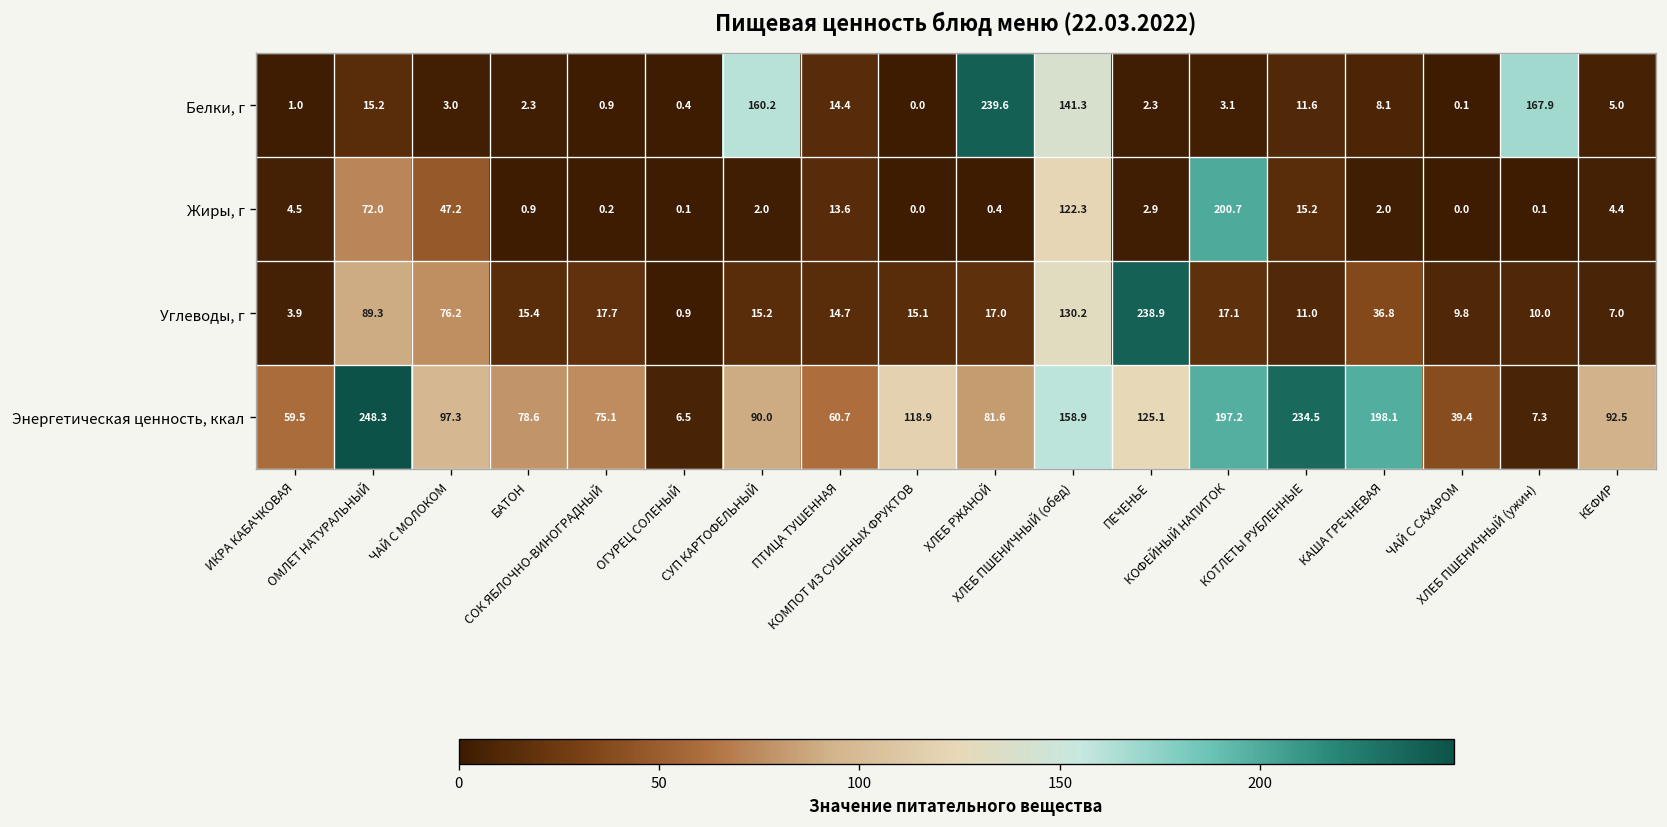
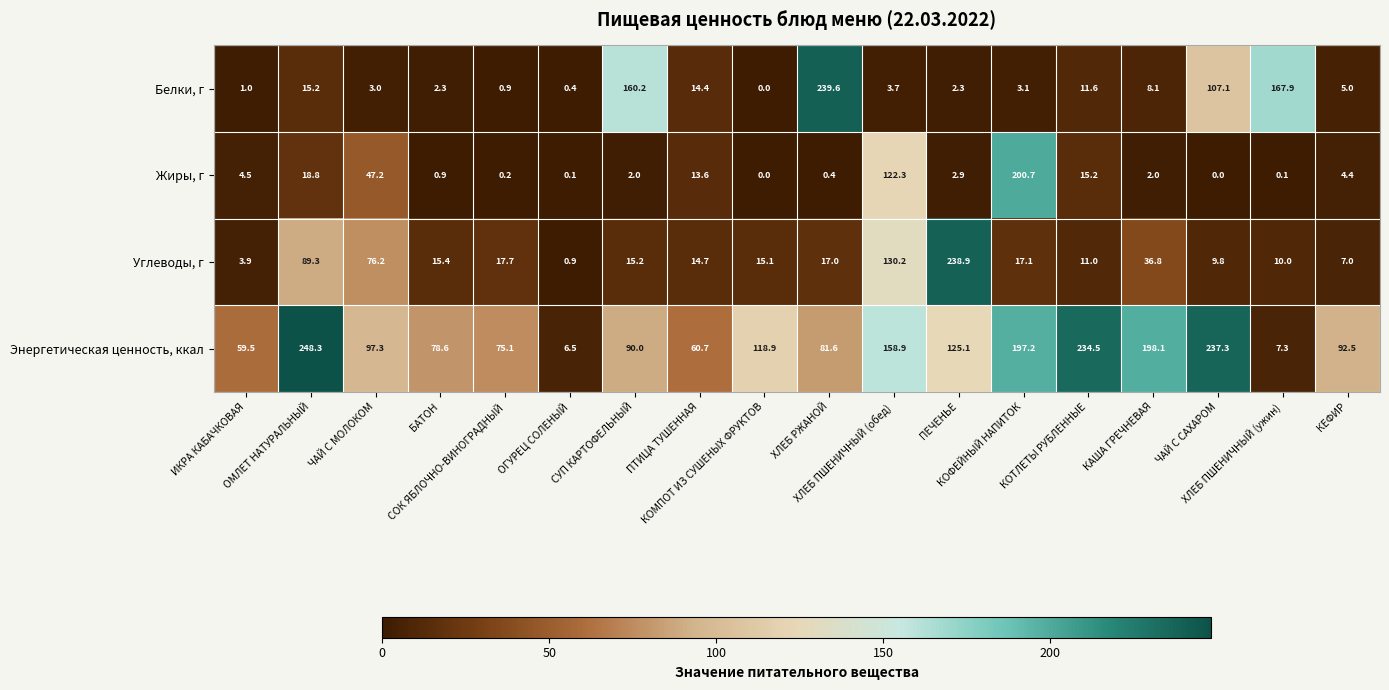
  {
    "Белки, г": {
      "ИКРА КАБАЧКОВАЯ": 1.0,
      "ОМЛЕТ НАТУРАЛЬНЫЙ": 15.2,
      "ЧАЙ С МОЛОКОМ": 3.0,
      "БАТОН": 2.3,
      "СОК ЯБЛОЧНО-ВИНОГРАДНЫЙ": 0.9,
      "ОГУРЕЦ СОЛЕНЫЙ": 0.4,
      "СУП КАРТОФЕЛЬНЫЙ": 160.2,
      "ПТИЦА ТУШЕННАЯ": 14.4,
      "КОМПОТ ИЗ СУШЕНЫХ ФРУКТОВ": 0.0,
      "ХЛЕБ РЖАНОЙ": 239.6,
-     "ХЛЕБ ПШЕНИЧНЫЙ (обед)": 141.3,
+     "ХЛЕБ ПШЕНИЧНЫЙ (обед)": 3.7,
      "ПЕЧЕНЬЕ": 2.3,
      "КОФЕЙНЫЙ НАПИТОК": 3.1,
      "КОТЛЕТЫ РУБЛЕННЫЕ": 11.6,
      "КАША ГРЕЧНЕВАЯ": 8.1,
-     "ЧАЙ С САХАРОМ": 0.1,
+     "ЧАЙ С САХАРОМ": 107.1,
      "ХЛЕБ ПШЕНИЧНЫЙ (ужин)": 167.9,
      "КЕФИР": 5.0
    },
    "Жиры, г": {
      "ИКРА КАБАЧКОВАЯ": 4.5,
-     "ОМЛЕТ НАТУРАЛЬНЫЙ": 72.0,
+     "ОМЛЕТ НАТУРАЛЬНЫЙ": 18.8,
      "ЧАЙ С МОЛОКОМ": 47.2,
      "БАТОН": 0.9,
      "СОК ЯБЛОЧНО-ВИНОГРАДНЫЙ": 0.2,
      "ОГУРЕЦ СОЛЕНЫЙ": 0.1,
      "СУП КАРТОФЕЛЬНЫЙ": 2.0,
      "ПТИЦА ТУШЕННАЯ": 13.6,
      "КОМПОТ ИЗ СУШЕНЫХ ФРУКТОВ": 0.0,
      "ХЛЕБ РЖАНОЙ": 0.4,
      "ХЛЕБ ПШЕНИЧНЫЙ (обед)": 122.3,
      "ПЕЧЕНЬЕ": 2.9,
      "КОФЕЙНЫЙ НАПИТОК": 200.7,
      "КОТЛЕТЫ РУБЛЕННЫЕ": 15.2,
      "КАША ГРЕЧНЕВАЯ": 2.0,
      "ЧАЙ С САХАРОМ": 0.0,
      "ХЛЕБ ПШЕНИЧНЫЙ (ужин)": 0.1,
      "КЕФИР": 4.4
    },
    "Углеводы, г": {
      "ИКРА КАБАЧКОВАЯ": 3.9,
      "ОМЛЕТ НАТУРАЛЬНЫЙ": 89.3,
      "ЧАЙ С МОЛОКОМ": 76.2,
      "БАТОН": 15.4,
      "СОК ЯБЛОЧНО-ВИНОГРАДНЫЙ": 17.7,
      "ОГУРЕЦ СОЛЕНЫЙ": 0.9,
      "СУП КАРТОФЕЛЬНЫЙ": 15.2,
      "ПТИЦА ТУШЕННАЯ": 14.7,
      "КОМПОТ ИЗ СУШЕНЫХ ФРУКТОВ": 15.1,
      "ХЛЕБ РЖАНОЙ": 17.0,
      "ХЛЕБ ПШЕНИЧНЫЙ (обед)": 130.2,
      "ПЕЧЕНЬЕ": 238.9,
      "КОФЕЙНЫЙ НАПИТОК": 17.1,
      "КОТЛЕТЫ РУБЛЕННЫЕ": 11.0,
      "КАША ГРЕЧНЕВАЯ": 36.8,
      "ЧАЙ С САХАРОМ": 9.8,
      "ХЛЕБ ПШЕНИЧНЫЙ (ужин)": 10.0,
      "КЕФИР": 7.0
    },
    "Энергетическая ценность, ккал": {
      "ИКРА КАБАЧКОВАЯ": 59.5,
      "ОМЛЕТ НАТУРАЛЬНЫЙ": 248.3,
      "ЧАЙ С МОЛОКОМ": 97.3,
      "БАТОН": 78.6,
      "СОК ЯБЛОЧНО-ВИНОГРАДНЫЙ": 75.1,
      "ОГУРЕЦ СОЛЕНЫЙ": 6.5,
      "СУП КАРТОФЕЛЬНЫЙ": 90.0,
      "ПТИЦА ТУШЕННАЯ": 60.7,
      "КОМПОТ ИЗ СУШЕНЫХ ФРУКТОВ": 118.9,
      "ХЛЕБ РЖАНОЙ": 81.6,
      "ХЛЕБ ПШЕНИЧНЫЙ (обед)": 158.9,
      "ПЕЧЕНЬЕ": 125.1,
      "КОФЕЙНЫЙ НАПИТОК": 197.2,
      "КОТЛЕТЫ РУБЛЕННЫЕ": 234.5,
      "КАША ГРЕЧНЕВАЯ": 198.1,
-     "ЧАЙ С САХАРОМ": 39.4,
+     "ЧАЙ С САХАРОМ": 237.3,
      "ХЛЕБ ПШЕНИЧНЫЙ (ужин)": 7.3,
      "КЕФИР": 92.5
    }
  }
